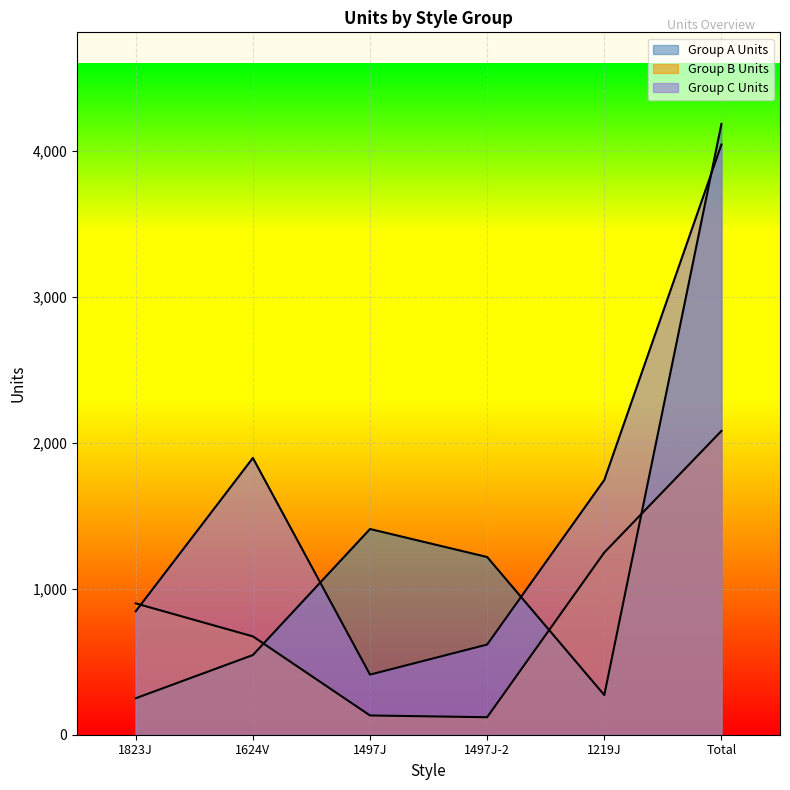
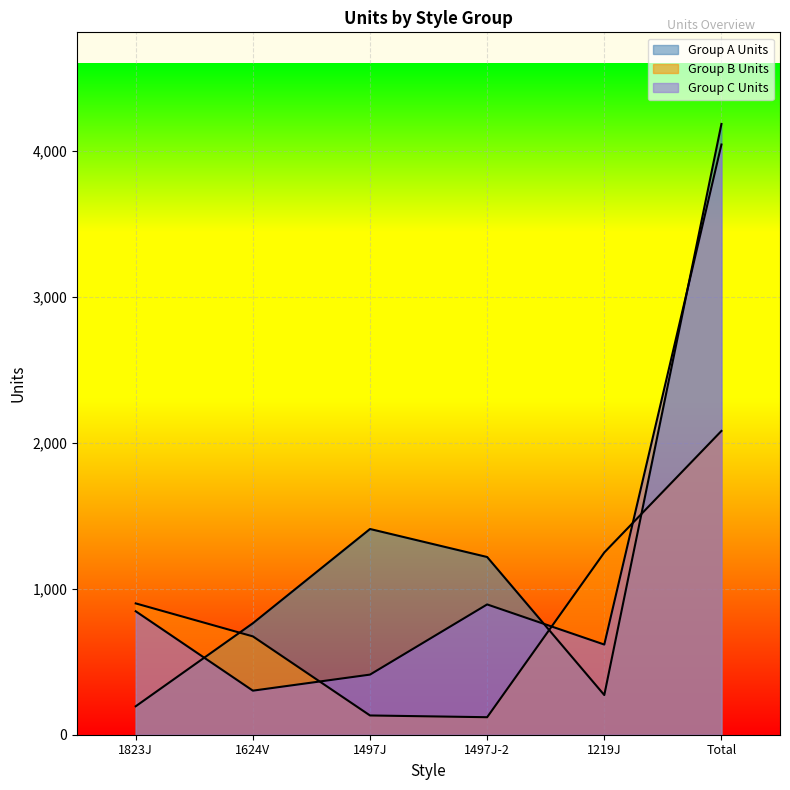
  {
    "Group A Units": {
-     "1823J": "250",
-     "1624V": "550",
+     "1823J": "200",
+     "1624V": "760",
      "1497J": "1,410",
      "1497J-2": "1,220",
      "1219J": "270",
      "Total": "4,190"
    },
    "Group B Units": {
      "1823J": "900",
      "1624V": "670",
      "1497J": "130",
      "1497J-2": "120",
      "1219J": "1,250",
      "Total": "2,080"
    },
    "Group C Units": {
      "1823J": "850",
-     "1624V": "1,900",
+     "1624V": "300",
      "1497J": "410",
-     "1497J-2": "620",
-     "1219J": "1,750",
+     "1497J-2": "890",
+     "1219J": "620",
      "Total": "4,050"
    }
  }
